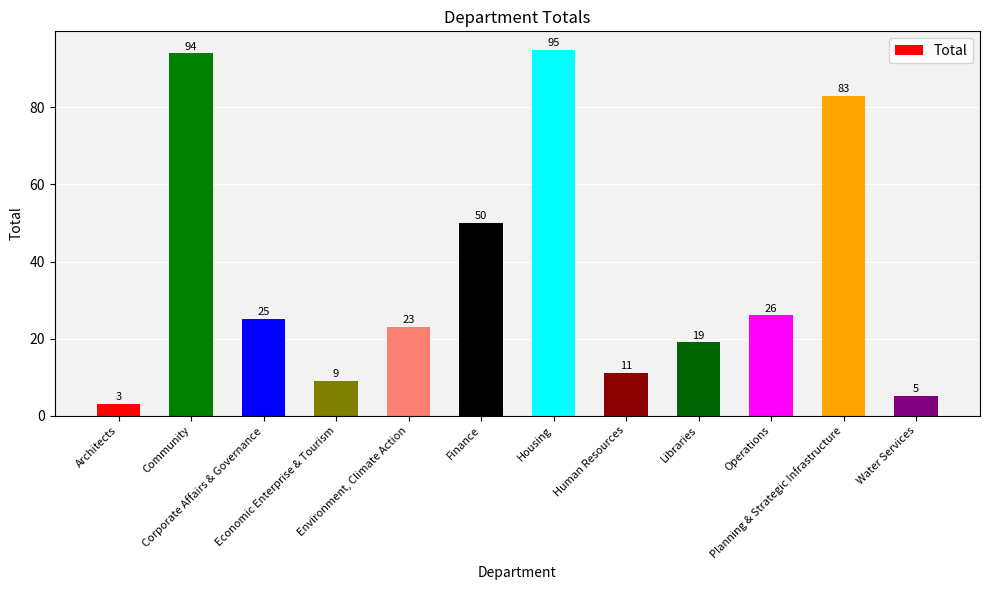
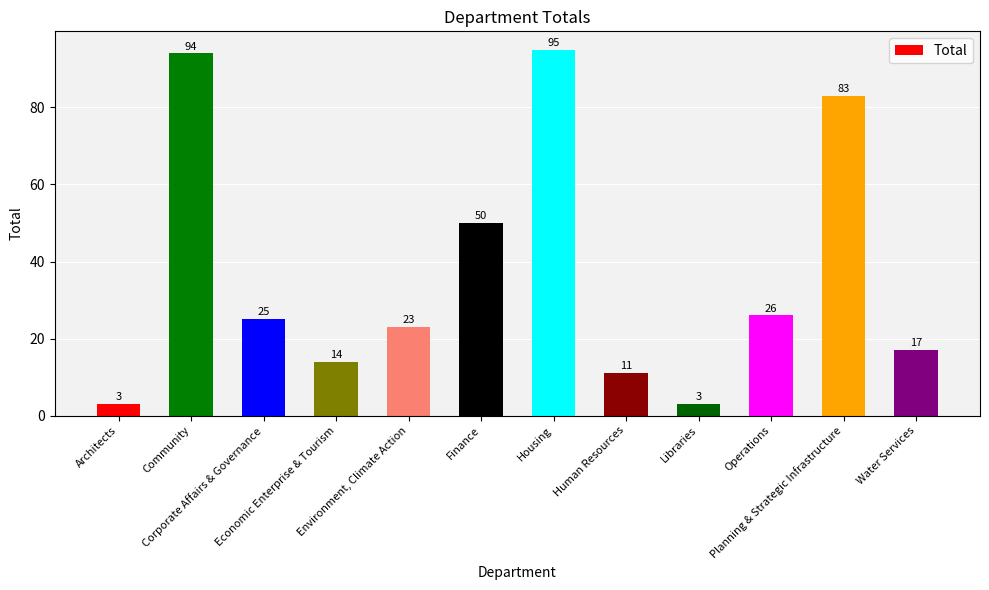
  {
    "Architects": 3,
    "Community": 94,
    "Corporate Affairs & Governance": 25,
-   "Economic Enterprise & Tourism": 9,
+   "Economic Enterprise & Tourism": 14,
    "Environment, Climate Action": 23,
    "Finance": 50,
    "Housing": 95,
    "Human Resources": 11,
-   "Libraries": 19,
+   "Libraries": 3,
    "Operations": 26,
    "Planning & Strategic Infrastructure": 83,
-   "Water Services": 5
+   "Water Services": 17
  }
